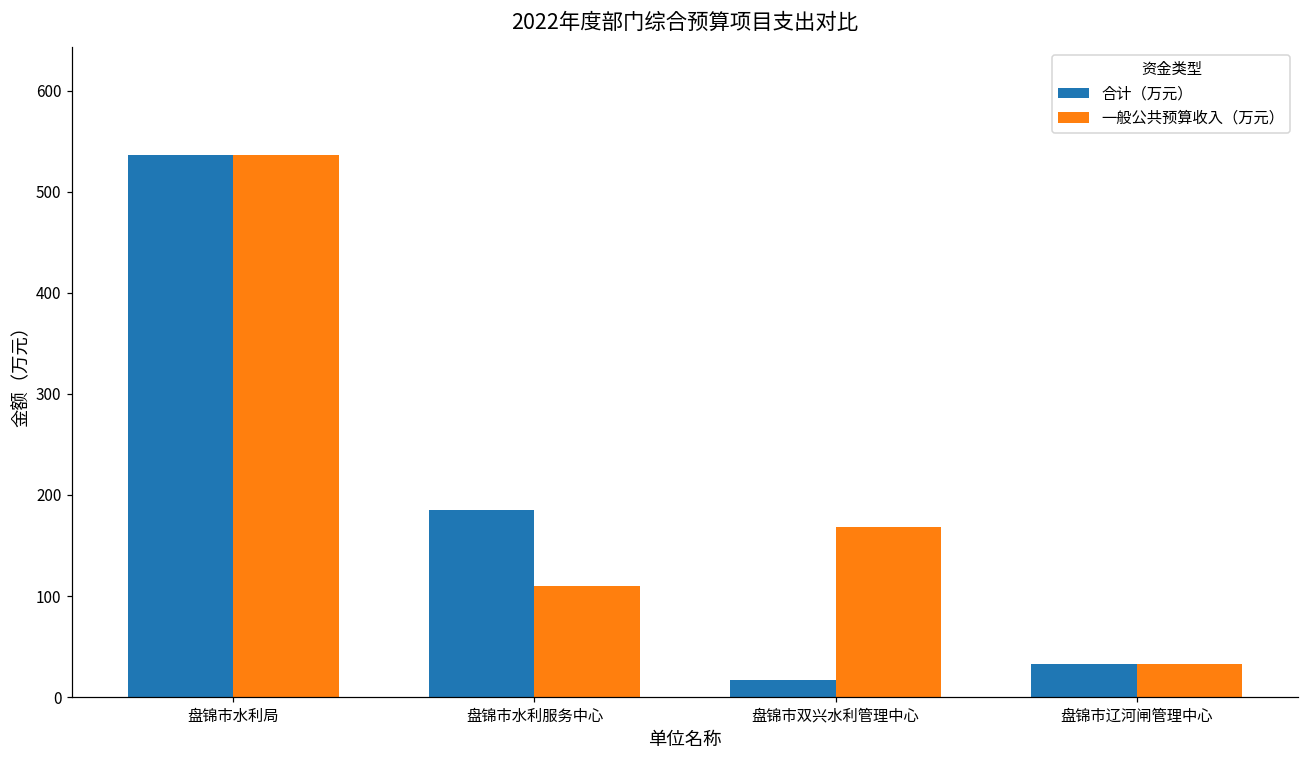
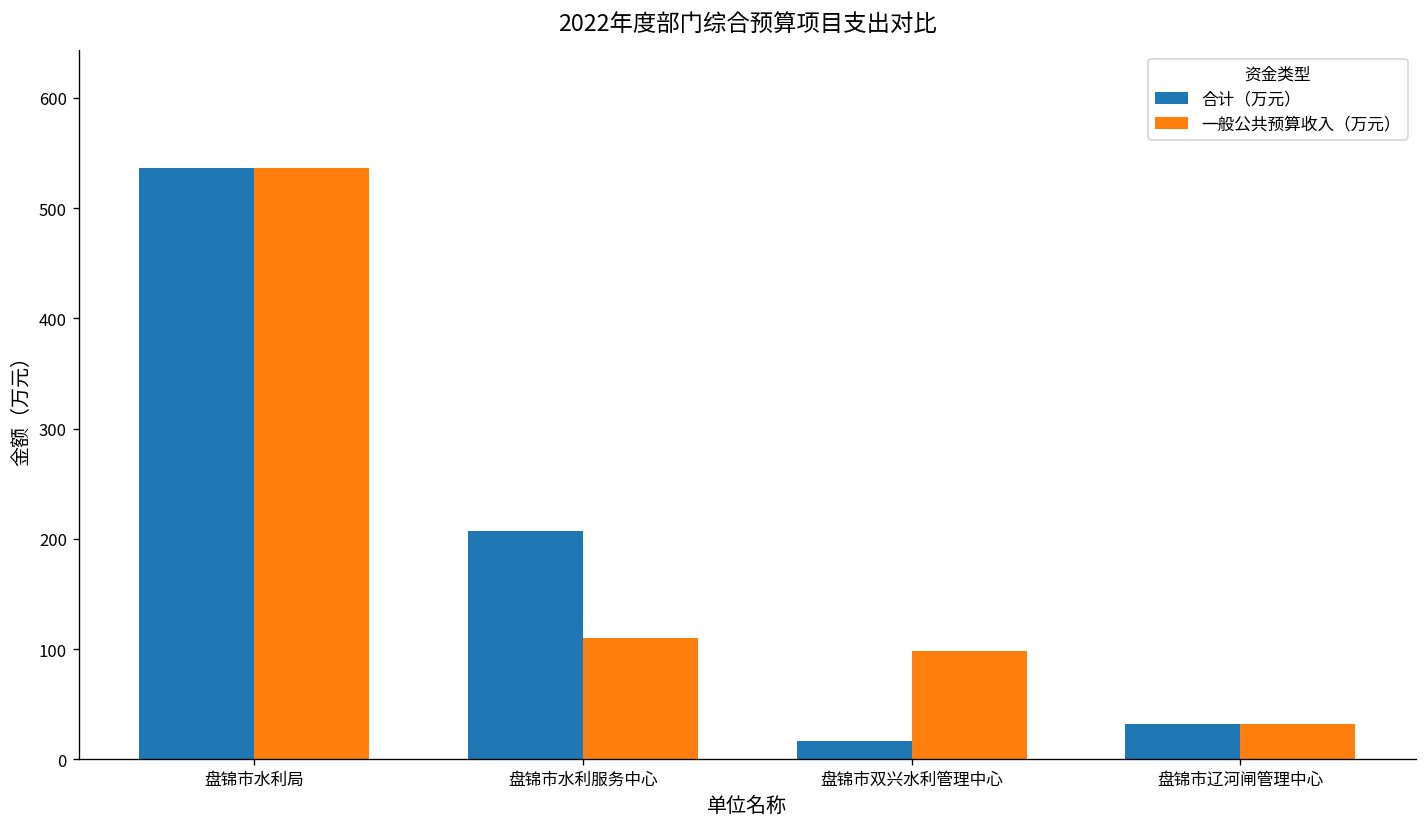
  {
    "合计（万元）": {
      "盘锦市水利局": 540,
-     "盘锦市水利服务中心": 190,
+     "盘锦市水利服务中心": 210,
      "盘锦市双兴水利管理中心": 20,
      "盘锦市辽河闸管理中心": 30
    },
    "一般公共预算收入（万元）": {
      "盘锦市水利局": 540,
      "盘锦市水利服务中心": 110,
-     "盘锦市双兴水利管理中心": 170,
+     "盘锦市双兴水利管理中心": 100,
      "盘锦市辽河闸管理中心": 30
    }
  }
